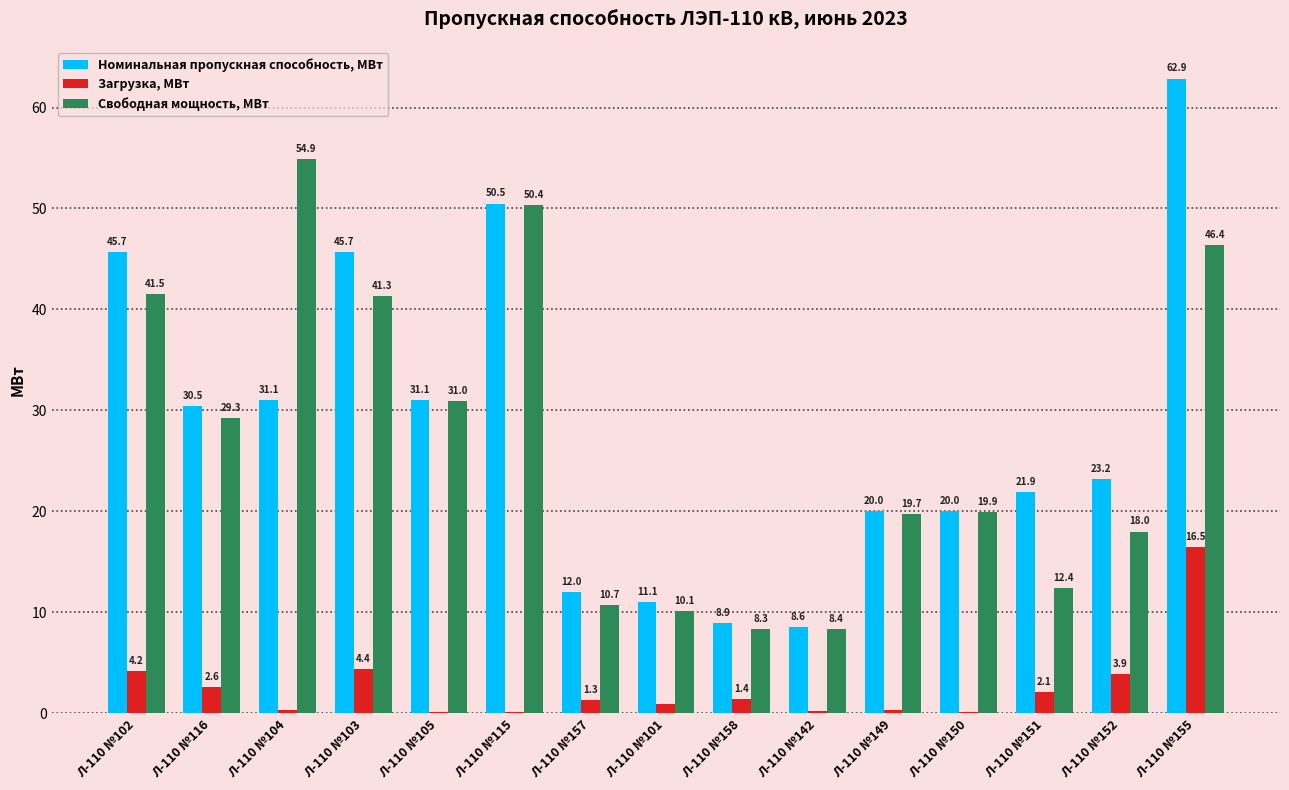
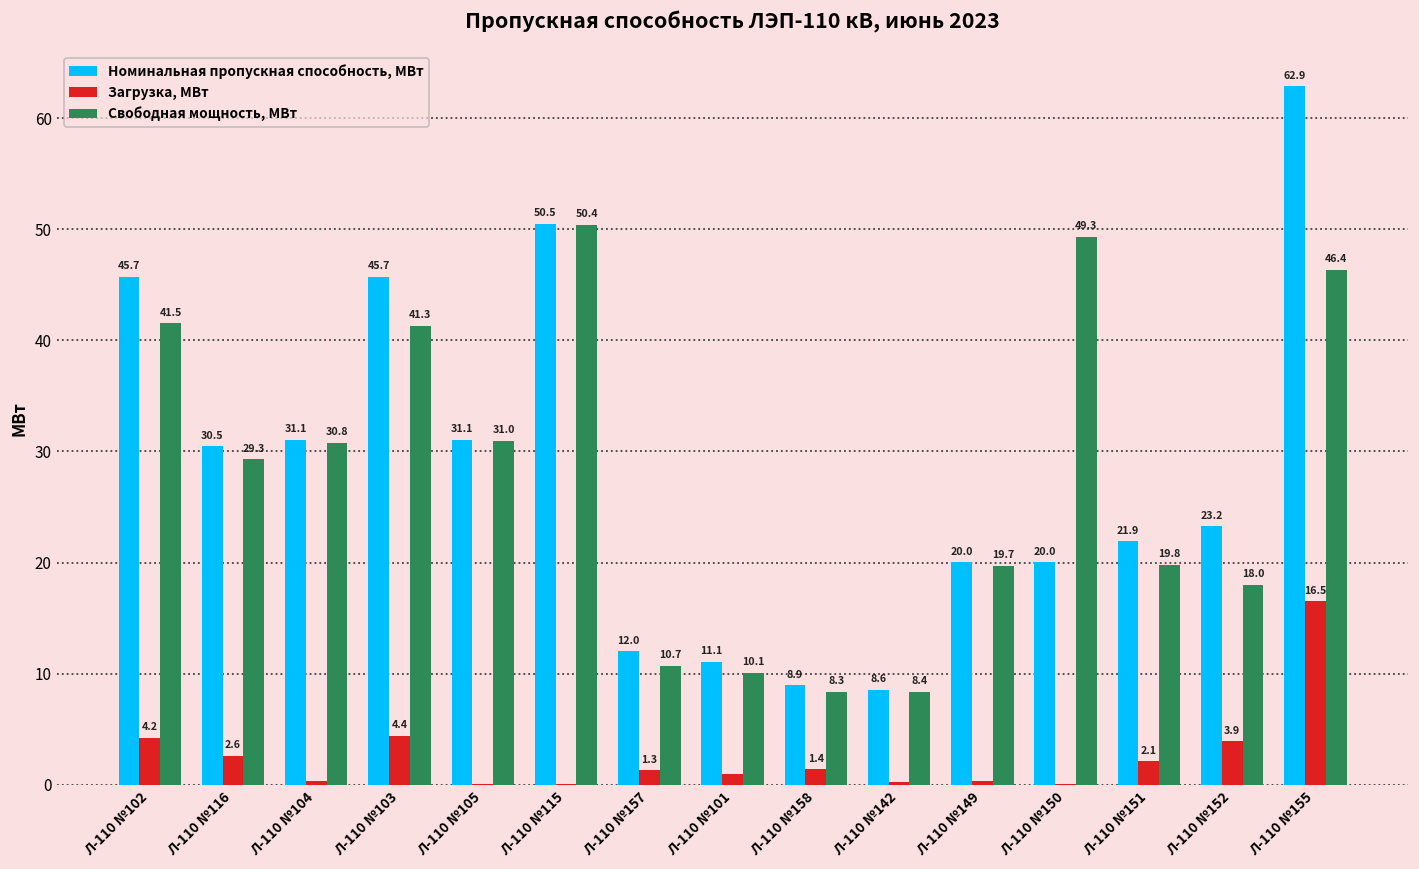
  {
    "Номинальная пропускная способность, МВт": {
      "Л-110 №102": 45.7,
      "Л-110 №116": 30.5,
      "Л-110 №104": 31.1,
      "Л-110 №103": 45.7,
      "Л-110 №105": 31.1,
      "Л-110 №115": 50.5,
      "Л-110 №157": 12.0,
      "Л-110 №101": 11.1,
      "Л-110 №158": 8.9,
      "Л-110 №142": 8.6,
      "Л-110 №149": 20.0,
      "Л-110 №150": 20.0,
      "Л-110 №151": 21.9,
      "Л-110 №152": 23.2,
      "Л-110 №155": 62.9
    },
    "Загрузка, МВт": {
      "Л-110 №102": 4.2,
      "Л-110 №116": 2.6,
      "Л-110 №103": 4.4,
      "Л-110 №157": 1.3,
      "Л-110 №158": 1.4,
      "Л-110 №151": 2.1,
      "Л-110 №152": 3.9,
      "Л-110 №155": 16.5
    },
    "Свободная мощность, МВт": {
      "Л-110 №102": 41.5,
      "Л-110 №116": 29.3,
-     "Л-110 №104": 54.9,
+     "Л-110 №104": 30.8,
      "Л-110 №103": 41.3,
      "Л-110 №105": 31.0,
      "Л-110 №115": 50.4,
      "Л-110 №157": 10.7,
      "Л-110 №101": 10.1,
      "Л-110 №158": 8.3,
      "Л-110 №142": 8.4,
      "Л-110 №149": 19.7,
-     "Л-110 №150": 19.9,
-     "Л-110 №151": 12.4,
+     "Л-110 №150": 49.3,
+     "Л-110 №151": 19.8,
      "Л-110 №152": 18.0,
      "Л-110 №155": 46.4
    }
  }
